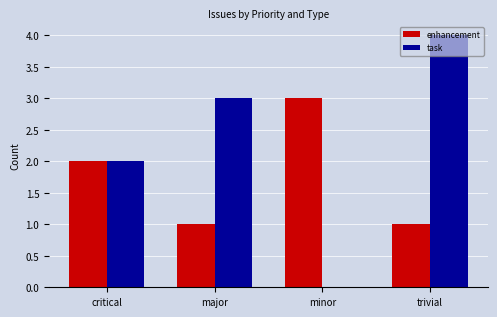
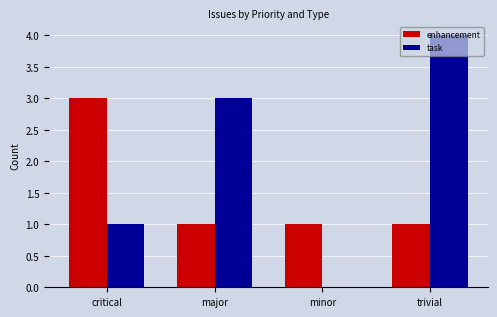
  {
    "enhancement": {
-     "critical": 2,
+     "critical": 3,
      "major": 1,
-     "minor": 3,
+     "minor": 1,
      "trivial": 1
    },
    "task": {
-     "critical": 2,
+     "critical": 1,
      "major": 3,
      "minor": 0
    }
  }
